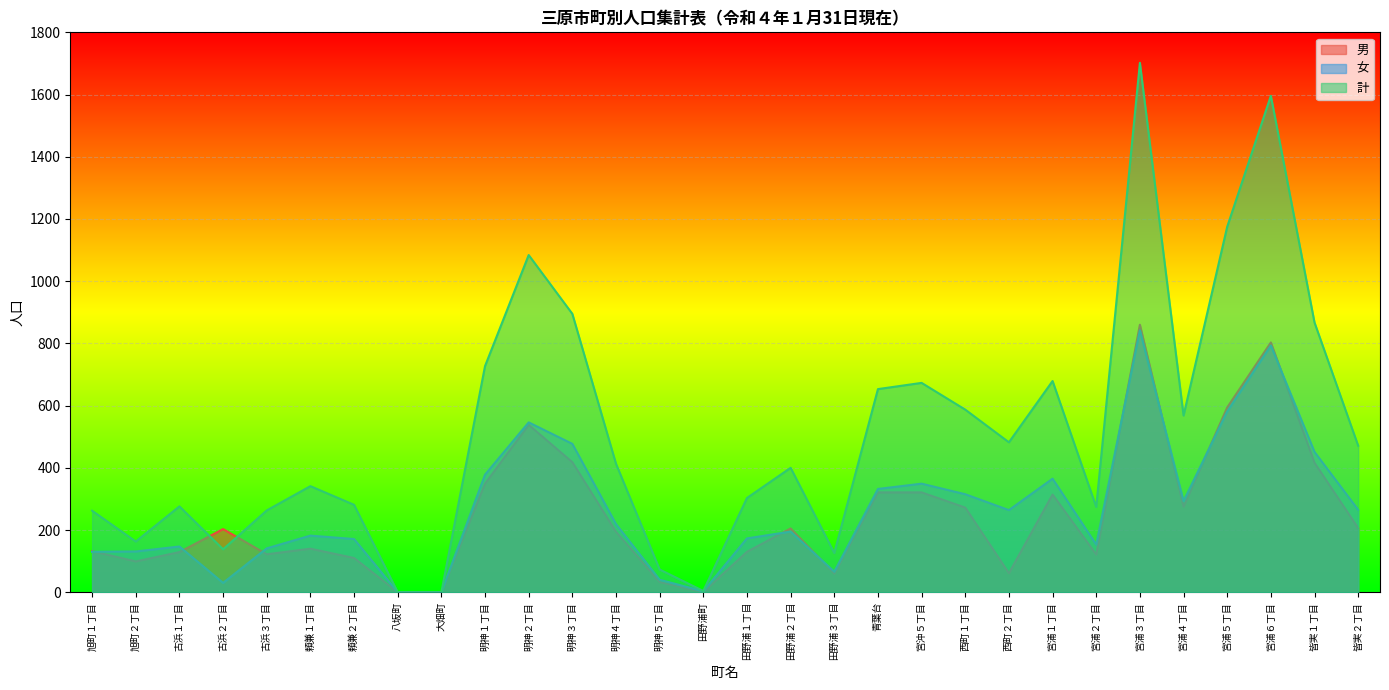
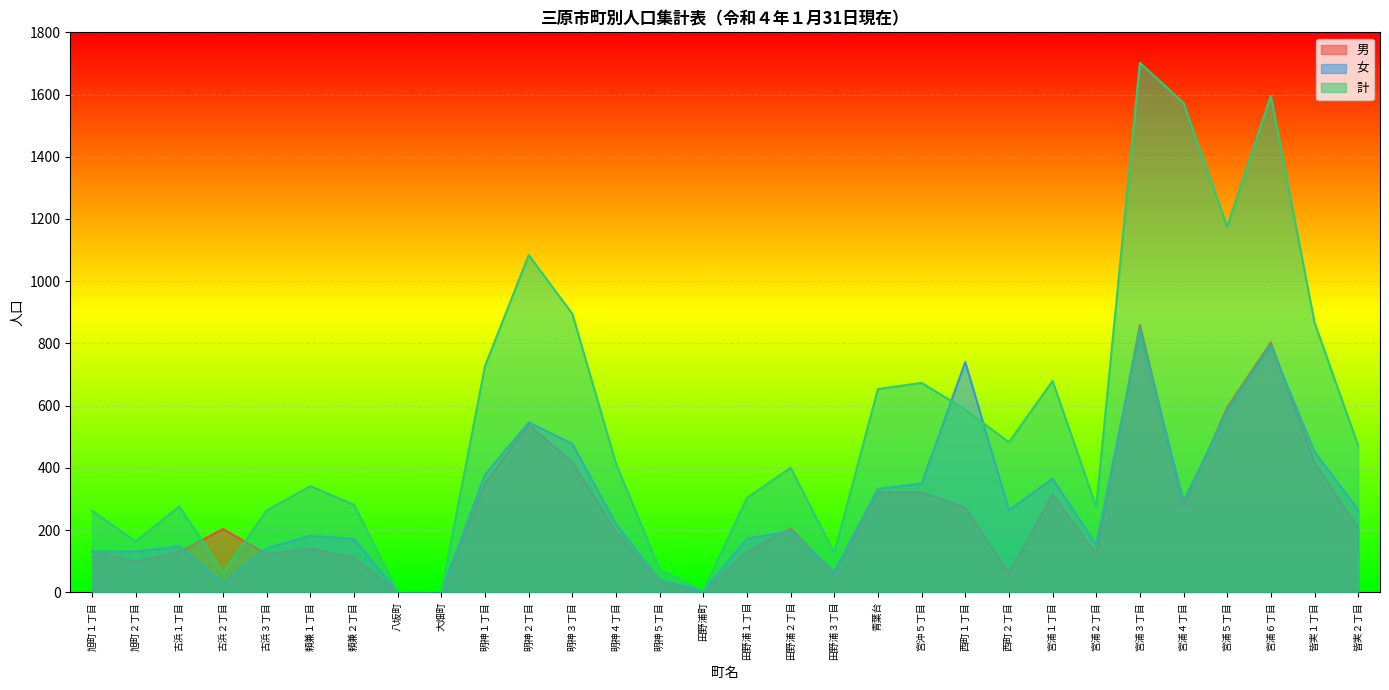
  {
    "男": {
      "旭町２丁目": 100,
      "古浜１丁目": 130,
      "古浜２丁目": 200,
      "古浜３丁目": 120,
      "頼兼１丁目": 140,
      "頼兼２丁目": 110,
      "明神１丁目": 350,
      "明神３丁目": 420,
      "明神４丁目": 190,
      "田野浦１丁目": 130,
      "田野浦２丁目": 210,
      "青葉台": 320,
      "宮沖５丁目": 320,
      "西町１丁目": 270,
      "西町２丁目": 60,
      "宮浦１丁目": 310,
      "宮浦２丁目": 120,
      "宮浦３丁目": 860,
      "宮浦４丁目": 280,
      "宮浦５丁目": 590,
      "宮浦６丁目": 800,
      "皆実１丁目": 420,
      "皆実２丁目": 210
    },
    "女": {
      "旭町２丁目": 130,
      "古浜１丁目": 150,
      "古浜２丁目": 30,
      "古浜３丁目": 140,
      "頼兼１丁目": 180,
      "頼兼２丁目": 170,
      "明神１丁目": 380,
      "明神３丁目": 480,
      "明神４丁目": 220,
      "田野浦１丁目": 170,
      "田野浦２丁目": 200,
      "青葉台": 330,
      "宮沖５丁目": 350,
-     "西町１丁目": 320,
+     "西町１丁目": 740,
      "西町２丁目": 260,
      "宮浦１丁目": 370,
      "宮浦２丁目": 150,
      "宮浦３丁目": 840,
      "宮浦４丁目": 290,
      "宮浦５丁目": 580,
      "宮浦６丁目": 790,
      "皆実１丁目": 450,
      "皆実２丁目": 270
    },
    "計": {
      "旭町１丁目": 260,
      "旭町２丁目": 160,
      "古浜１丁目": 280,
-     "古浜２丁目": 140,
+     "古浜２丁目": 60,
      "古浜３丁目": 260,
      "頼兼１丁目": 340,
      "頼兼２丁目": 280,
      "明神１丁目": 730,
      "明神２丁目": 1080,
      "明神３丁目": 900,
      "明神４丁目": 410,
      "明神５丁目": 70,
      "田野浦１丁目": 300,
      "田野浦２丁目": 400,
      "田野浦３丁目": 130,
      "青葉台": 650,
      "宮沖５丁目": 670,
      "西町１丁目": 590,
      "西町２丁目": 480,
      "宮浦１丁目": 680,
      "宮浦２丁目": 270,
      "宮浦３丁目": 1700,
-     "宮浦４丁目": 570,
+     "宮浦４丁目": 1570,
      "宮浦５丁目": 1180,
      "宮浦６丁目": 1600,
      "皆実１丁目": 870,
      "皆実２丁目": 470
    }
  }
